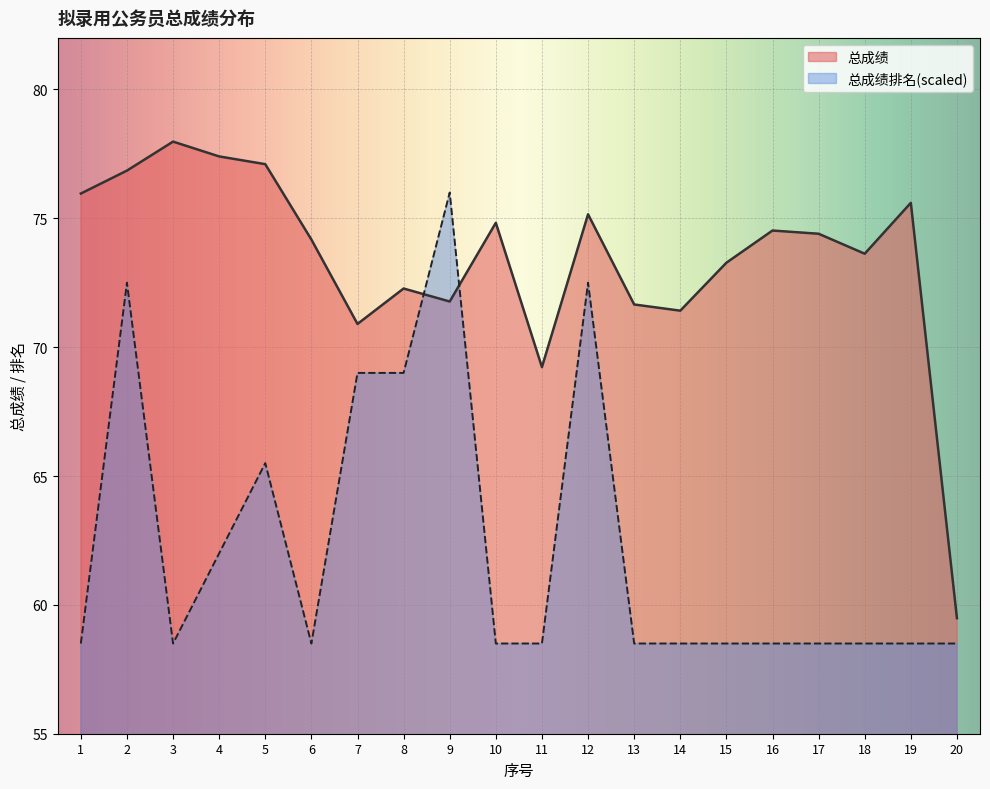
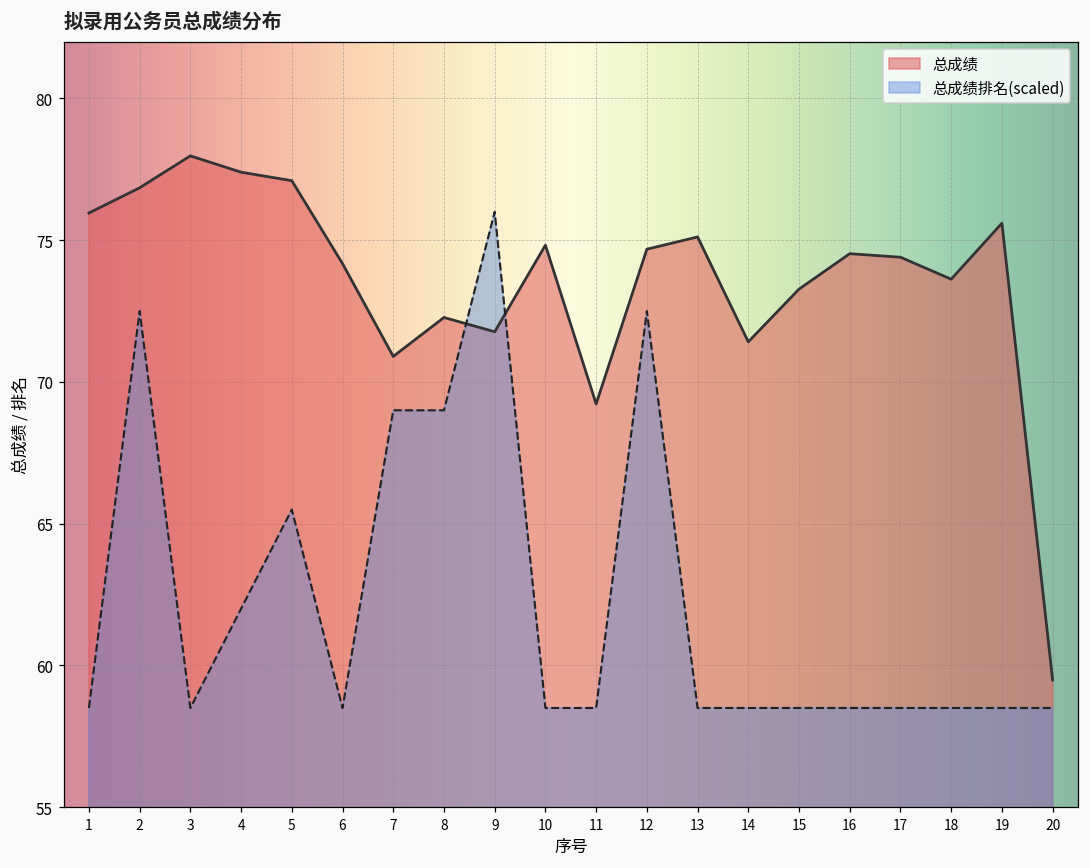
  {
    "总成绩": {
      "1": 76.0,
      "2": 76.9,
      "3": 78.0,
      "4": 77.4,
      "5": 77.1,
      "6": 74.2,
      "7": 70.9,
      "8": 72.3,
      "9": 71.8,
      "10": 74.8,
      "11": 69.2,
-     "12": 75.2,
-     "13": 71.7,
+     "12": 74.7,
+     "13": 75.1,
      "14": 71.4,
      "15": 73.3,
      "16": 74.5,
      "17": 74.4,
      "18": 73.6,
      "19": 75.6,
      "20": 59.5
    },
    "总成绩排名(scaled)": {
      "1": 58.5,
      "2": 72.5,
      "3": 58.5,
      "4": 62.0,
      "5": 65.5,
      "6": 58.5,
      "7": 69.0,
      "8": 69.0,
      "9": 76.0,
      "10": 58.5,
      "11": 58.5,
      "12": 72.5,
      "13": 58.5,
      "14": 58.5,
      "15": 58.5,
      "16": 58.5,
      "17": 58.5,
      "18": 58.5,
      "19": 58.5,
      "20": 58.5
    }
  }
